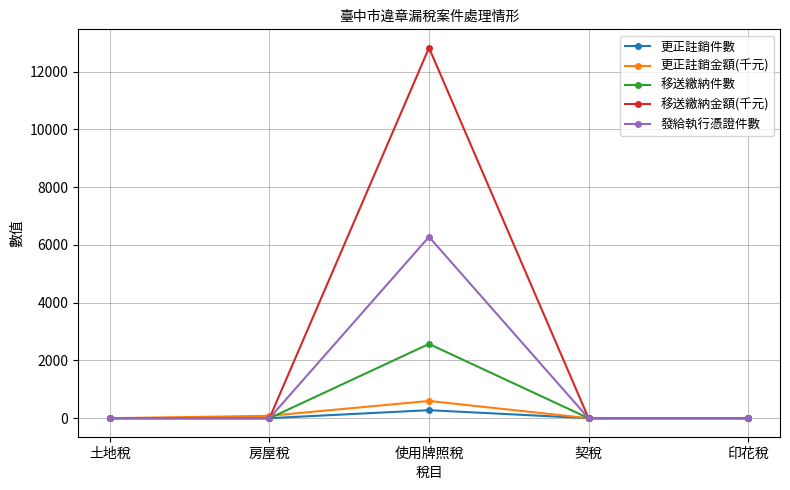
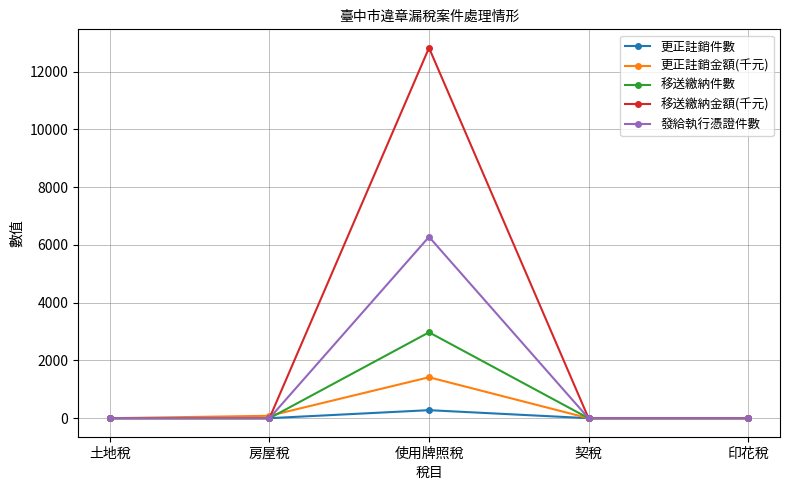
  {
    "更正註銷件數": {
      "使用牌照稅": 300
    },
    "更正註銷金額(千元)": {
-     "使用牌照稅": 600
+     "使用牌照稅": 1400
    },
    "移送繳納件數": {
-     "使用牌照稅": 2600
+     "使用牌照稅": 3000
    },
    "移送繳納金額(千元)": {
      "使用牌照稅": 12800
    },
    "發給執行憑證件數": {
      "使用牌照稅": 6300
    }
  }
